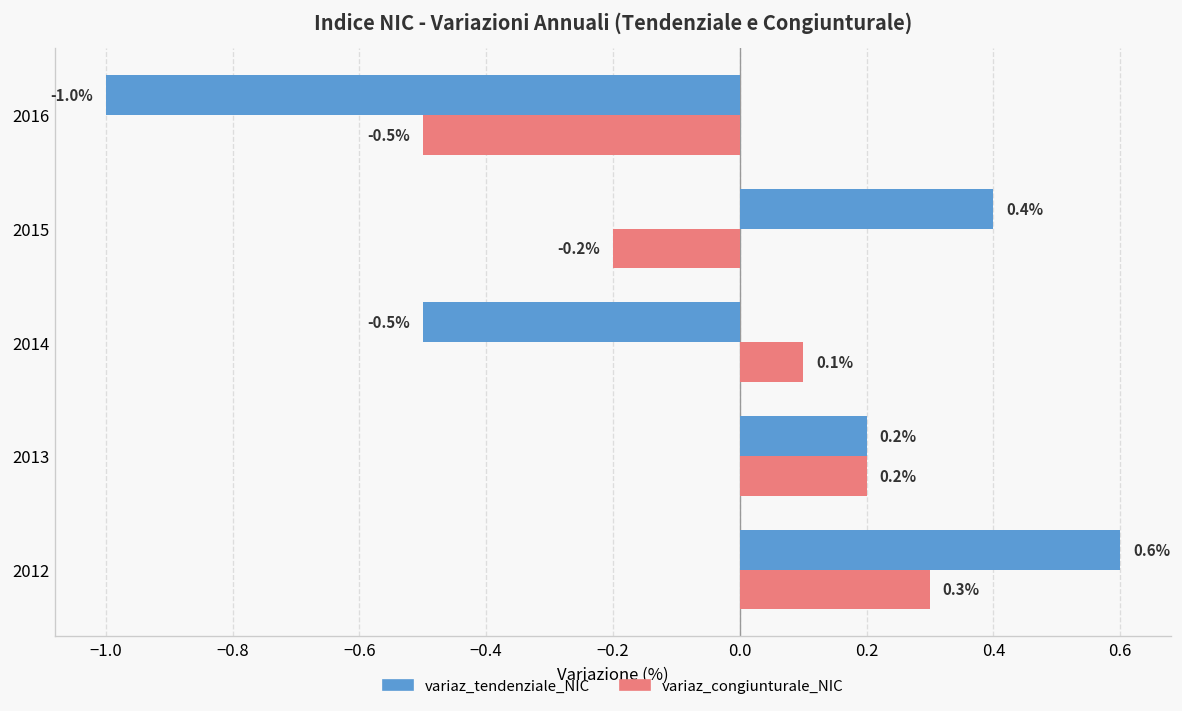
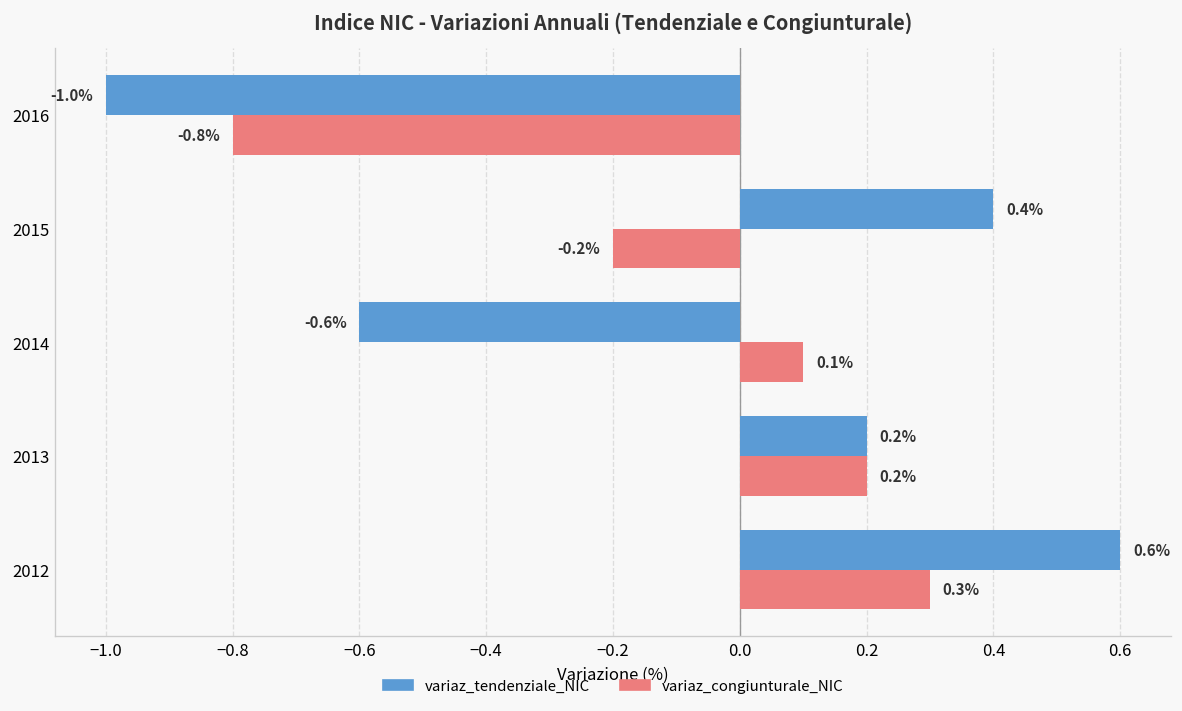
  {
    "variaz_tendenziale_NIC": {
      "2016": "-1.0%",
      "2015": "0.4%",
-     "2014": "-0.5%",
+     "2014": "-0.6%",
      "2013": "0.2%",
      "2012": "0.6%"
    },
    "variaz_congiunturale_NIC": {
-     "2016": "-0.5%",
+     "2016": "-0.8%",
      "2015": "-0.2%",
      "2014": "0.1%",
      "2013": "0.2%",
      "2012": "0.3%"
    }
  }
